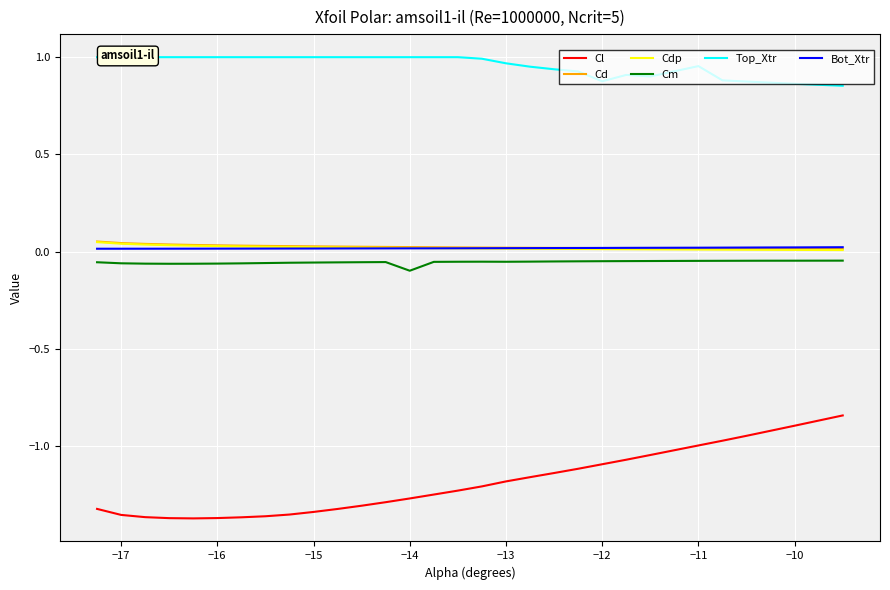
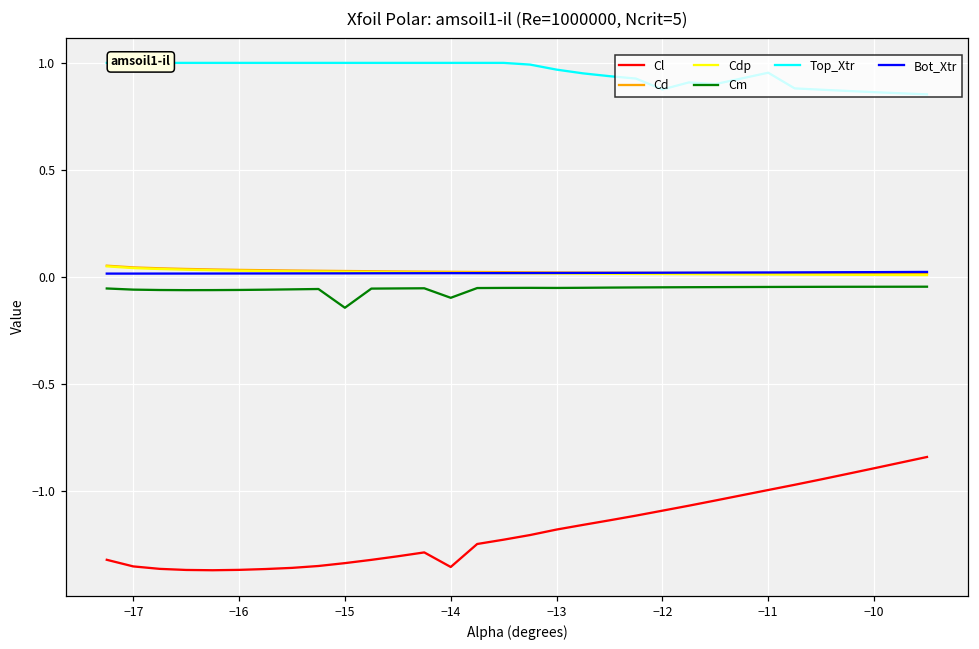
  {
    "Cl": {
      "−17": -1.35,
      "−16": -1.37,
      "−15": -1.34,
-     "−14": -1.27,
+     "−14": -1.36,
      "−13": -1.18,
      "−12": -1.09,
      "−11": -1.00,
      "−10": -0.89
    },
    "Cm": {
      "−17": -0.06,
      "−16": -0.06,
-     "−15": -0.06,
+     "−15": -0.14,
      "−14": -0.10,
      "−13": -0.05,
      "−12": -0.05,
      "−11": -0.05,
      "−10": -0.05
    },
    "Top_Xtr": {
      "−16": 1.00,
      "−15": 1.00,
      "−14": 1.00,
      "−13": 0.97
    },
    "Bot_Xtr": {
      "−17": 0.02
    }
  }
